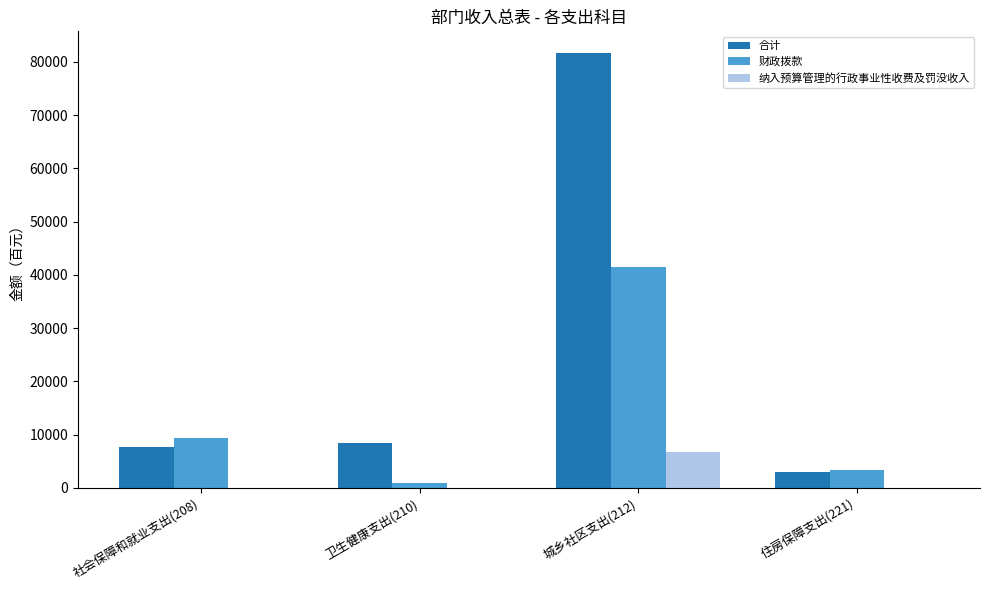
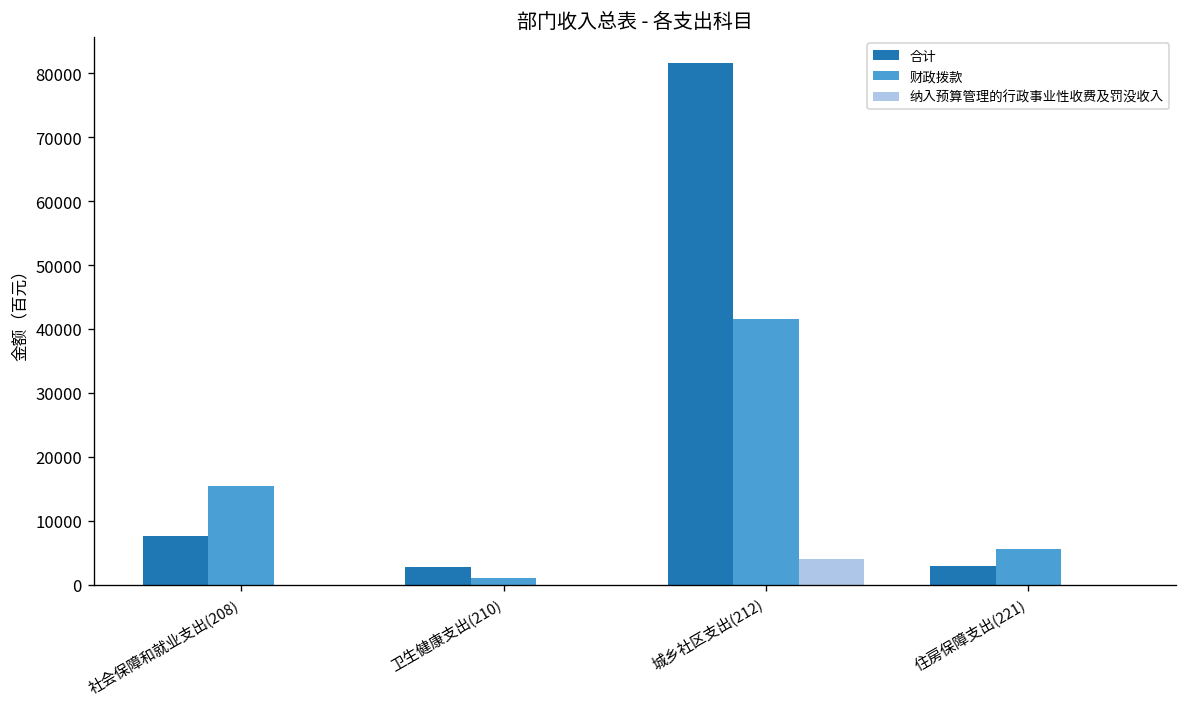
  {
    "合计": {
      "社会保障和就业支出(208)": 8000,
-     "卫生健康支出(210)": 8000,
+     "卫生健康支出(210)": 3000,
      "城乡社区支出(212)": 82000,
      "住房保障支出(221)": 3000
    },
    "财政拨款": {
-     "社会保障和就业支出(208)": 9000,
+     "社会保障和就业支出(208)": 15000,
      "卫生健康支出(210)": 1000,
      "城乡社区支出(212)": 42000,
-     "住房保障支出(221)": 3000
+     "住房保障支出(221)": 6000
    },
    "纳入预算管理的行政事业性收费及罚没收入": {
      "社会保障和就业支出(208)": 0,
      "卫生健康支出(210)": 0,
-     "城乡社区支出(212)": 7000,
+     "城乡社区支出(212)": 4000,
      "住房保障支出(221)": 0
    }
  }
